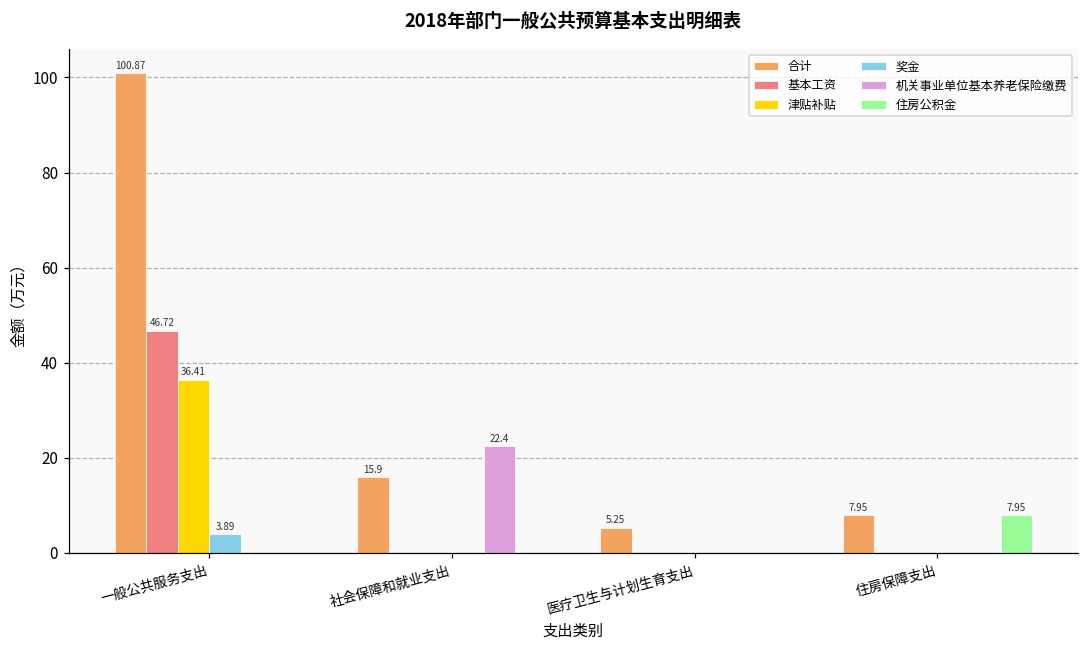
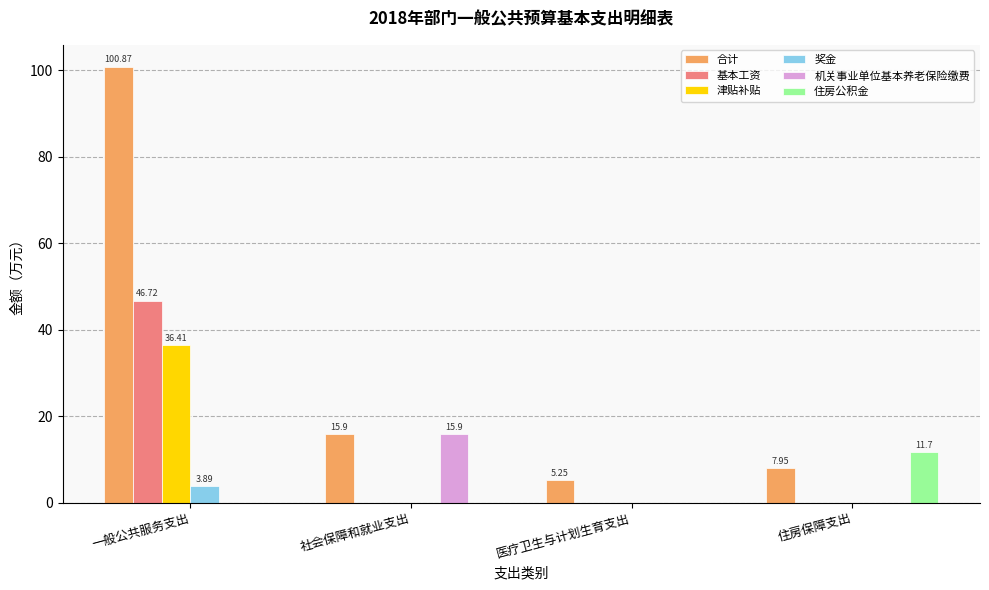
  {
    "津贴补贴": {
      "一般公共服务支出": 36.41
    },
    "奖金": {
      "一般公共服务支出": 3.89
    },
    "机关事业单位基本养老保险缴费": {
-     "社会保障和就业支出": 22.4
+     "社会保障和就业支出": 15.9
    },
    "住房公积金": {
-     "住房保障支出": 7.95
+     "住房保障支出": 11.7
    }
  }
